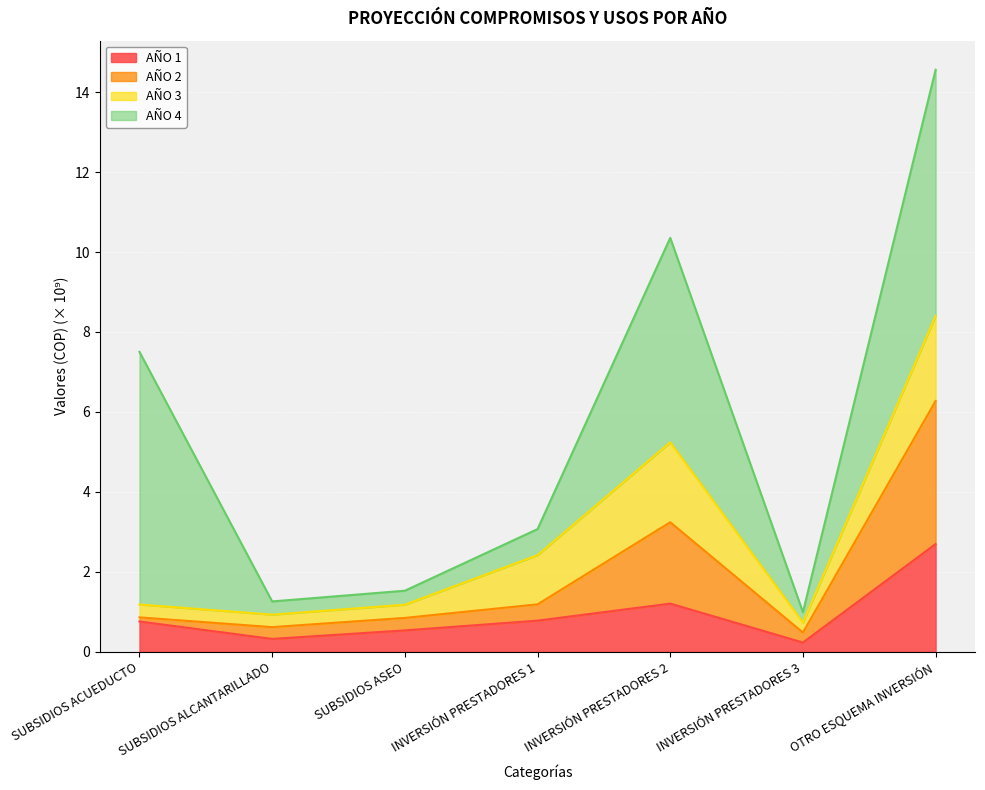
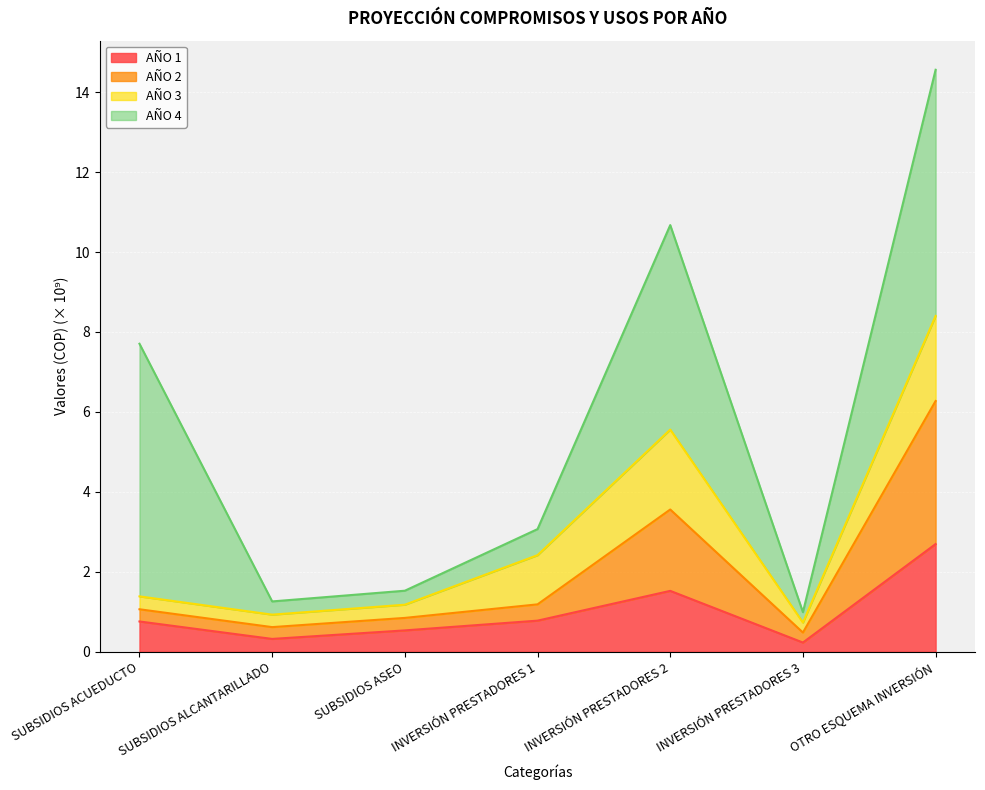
  {
    "AÑO 1": {
      "SUBSIDIOS ACUEDUCTO": 0.8,
      "SUBSIDIOS ALCANTARILLADO": 0.3,
      "SUBSIDIOS ASEO": 0.5,
      "INVERSIÓN PRESTADORES 1": 0.8,
-     "INVERSIÓN PRESTADORES 2": 1.2,
+     "INVERSIÓN PRESTADORES 2": 1.5,
      "INVERSIÓN PRESTADORES 3": 0.2,
      "OTRO ESQUEMA INVERSIÓN": 2.7
    },
    "AÑO 2": {
-     "SUBSIDIOS ACUEDUCTO": 0.1,
+     "SUBSIDIOS ACUEDUCTO": 0.3,
      "SUBSIDIOS ALCANTARILLADO": 0.3,
      "SUBSIDIOS ASEO": 0.3,
      "INVERSIÓN PRESTADORES 1": 0.4,
      "INVERSIÓN PRESTADORES 2": 2.0,
      "INVERSIÓN PRESTADORES 3": 0.2,
      "OTRO ESQUEMA INVERSIÓN": 3.6
    },
    "AÑO 3": {
      "SUBSIDIOS ACUEDUCTO": 0.3,
      "SUBSIDIOS ALCANTARILLADO": 0.3,
      "SUBSIDIOS ASEO": 0.3,
      "INVERSIÓN PRESTADORES 1": 1.2,
      "INVERSIÓN PRESTADORES 2": 2.0,
      "INVERSIÓN PRESTADORES 3": 0.3,
      "OTRO ESQUEMA INVERSIÓN": 2.1
    },
    "AÑO 4": {
      "SUBSIDIOS ACUEDUCTO": 6.3,
      "SUBSIDIOS ALCANTARILLADO": 0.3,
      "SUBSIDIOS ASEO": 0.4,
      "INVERSIÓN PRESTADORES 1": 0.7,
      "INVERSIÓN PRESTADORES 2": 5.1,
      "INVERSIÓN PRESTADORES 3": 0.3,
      "OTRO ESQUEMA INVERSIÓN": 6.2
    }
  }
